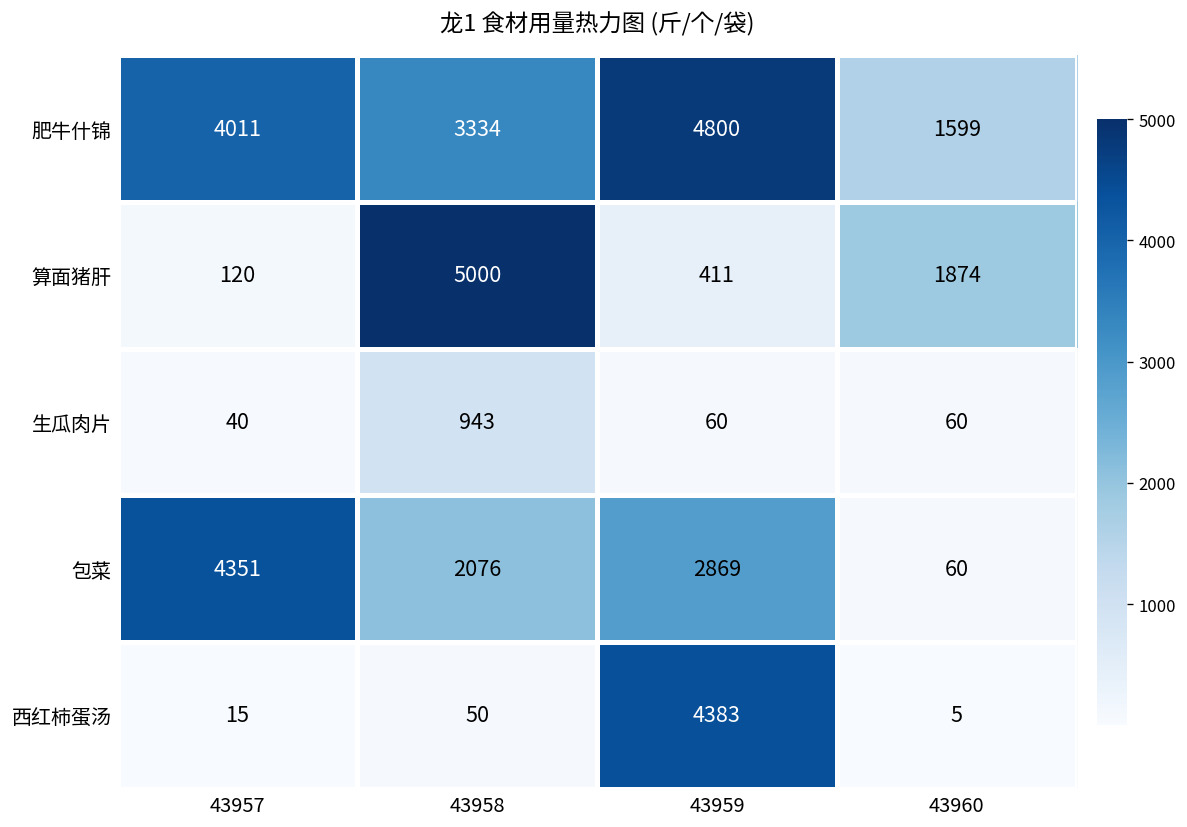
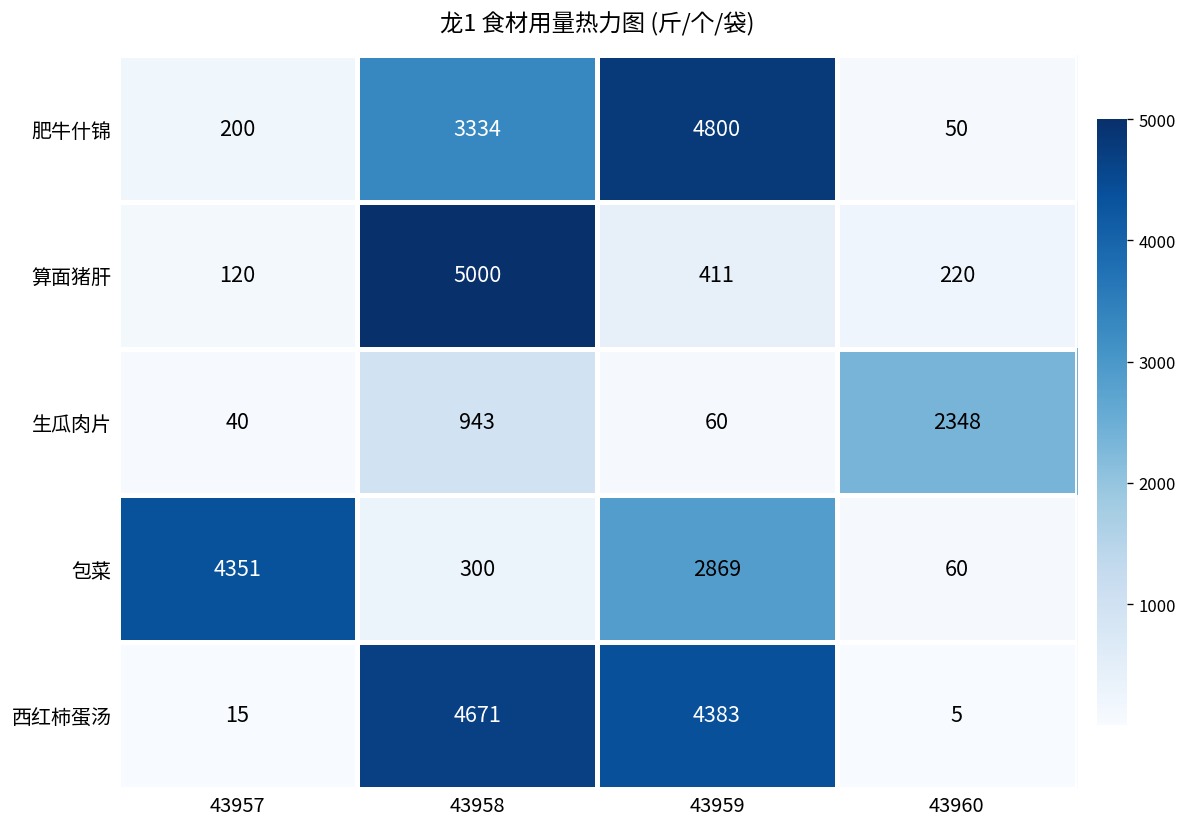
  {
    "肥牛什锦": {
-     "43957": 4011,
+     "43957": 200,
      "43958": 3334,
      "43959": 4800,
-     "43960": 1599
+     "43960": 50
    },
    "算面猪肝": {
      "43957": 120,
      "43958": 5000,
      "43959": 411,
-     "43960": 1874
+     "43960": 220
    },
    "生瓜肉片": {
      "43957": 40,
      "43958": 943,
      "43959": 60,
-     "43960": 60
+     "43960": 2348
    },
    "包菜": {
      "43957": 4351,
-     "43958": 2076,
+     "43958": 300,
      "43959": 2869,
      "43960": 60
    },
    "西红柿蛋汤": {
      "43957": 15,
-     "43958": 50,
+     "43958": 4671,
      "43959": 4383,
      "43960": 5
    }
  }
